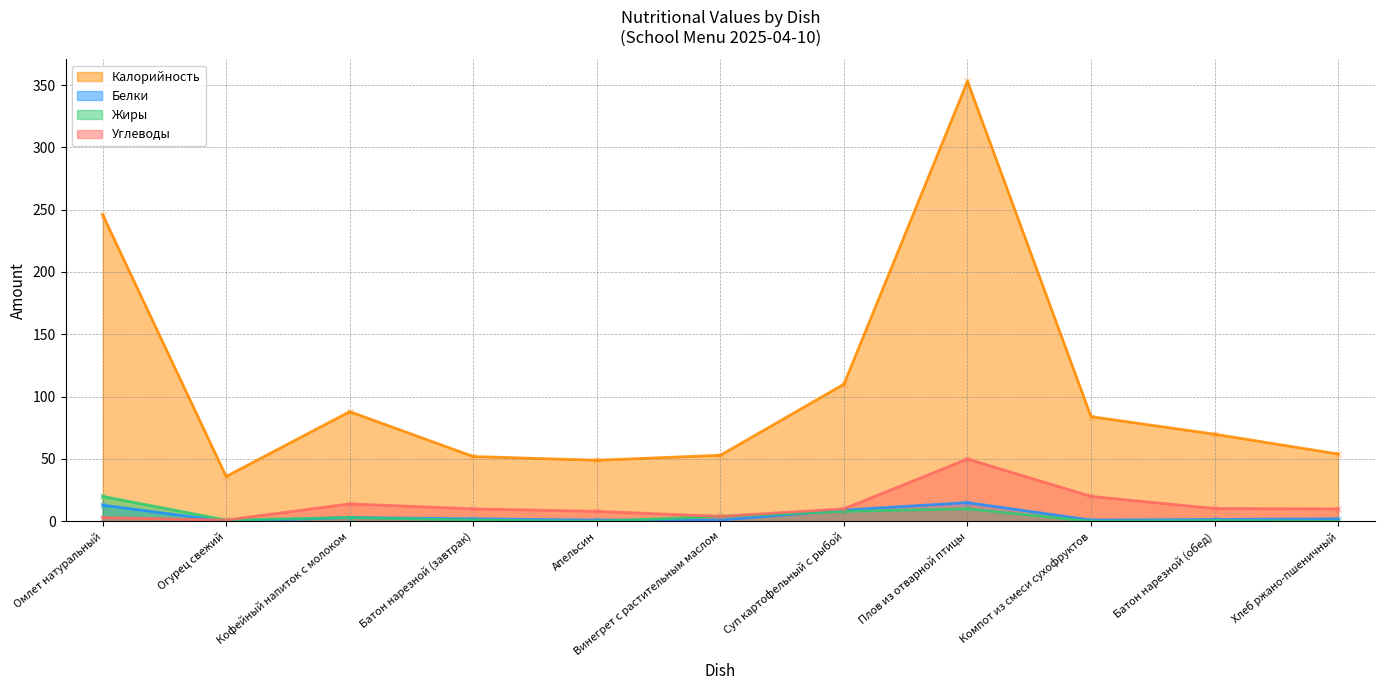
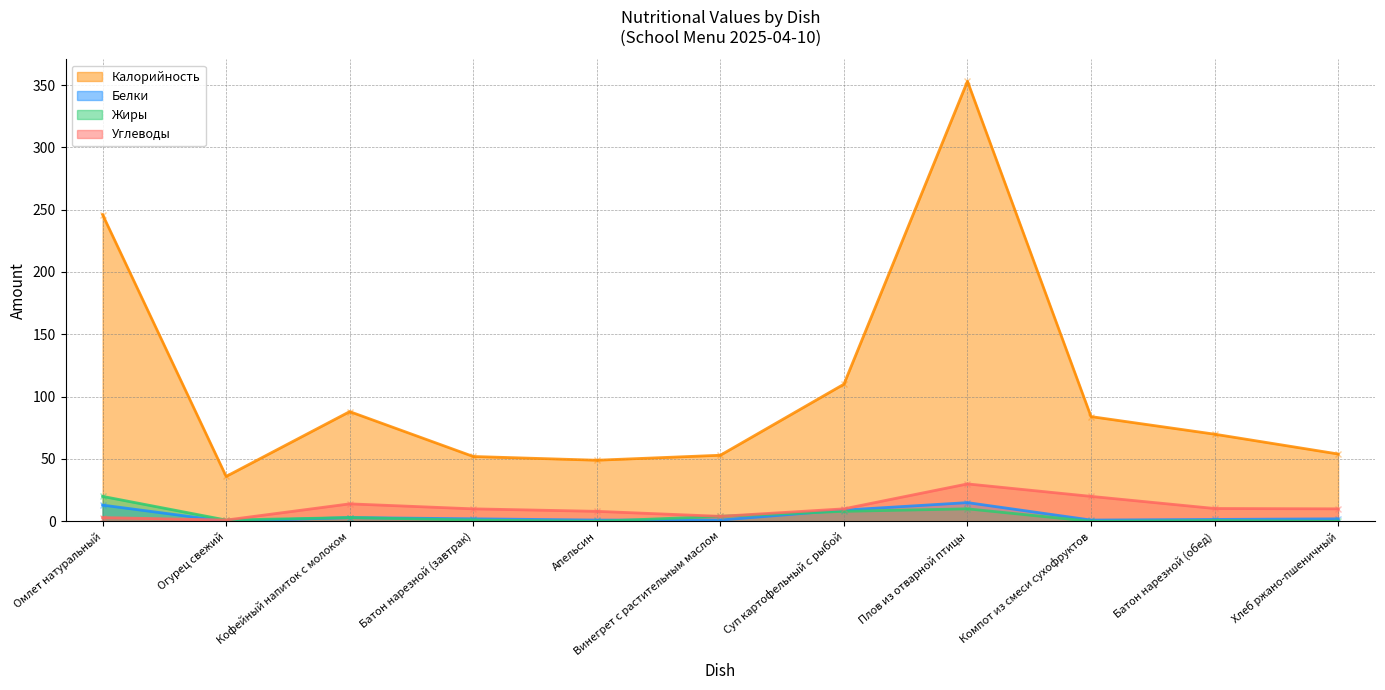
  {
    "Калорийность": {
      "Омлет натуральный": 246,
      "Огурец свежий": 36,
      "Кофейный напиток с молоком": 88,
      "Батон нарезной (завтрак)": 52,
      "Апельсин": 49,
      "Винегрет с растительным маслом": 53,
      "Суп картофельный с рыбой": 110,
      "Плов из отварной птицы": 353,
      "Компот из смеси сухофруктов": 84,
      "Батон нарезной (обед)": 70,
      "Хлеб ржано-пшеничный": 54
    },
    "Белки": {
      "Омлет натуральный": 13,
      "Винегрет с растительным маслом": 1,
      "Плов из отварной птицы": 15
    },
    "Жиры": {
      "Омлет натуральный": 20,
      "Плов из отварной птицы": 10
    },
    "Углеводы": {
      "Омлет натуральный": 3,
      "Кофейный напиток с молоком": 14,
      "Батон нарезной (завтрак)": 10,
      "Апельсин": 8,
-     "Плов из отварной птицы": 50,
+     "Плов из отварной птицы": 30,
      "Компот из смеси сухофруктов": 20,
      "Батон нарезной (обед)": 10,
      "Хлеб ржано-пшеничный": 10
    }
  }
